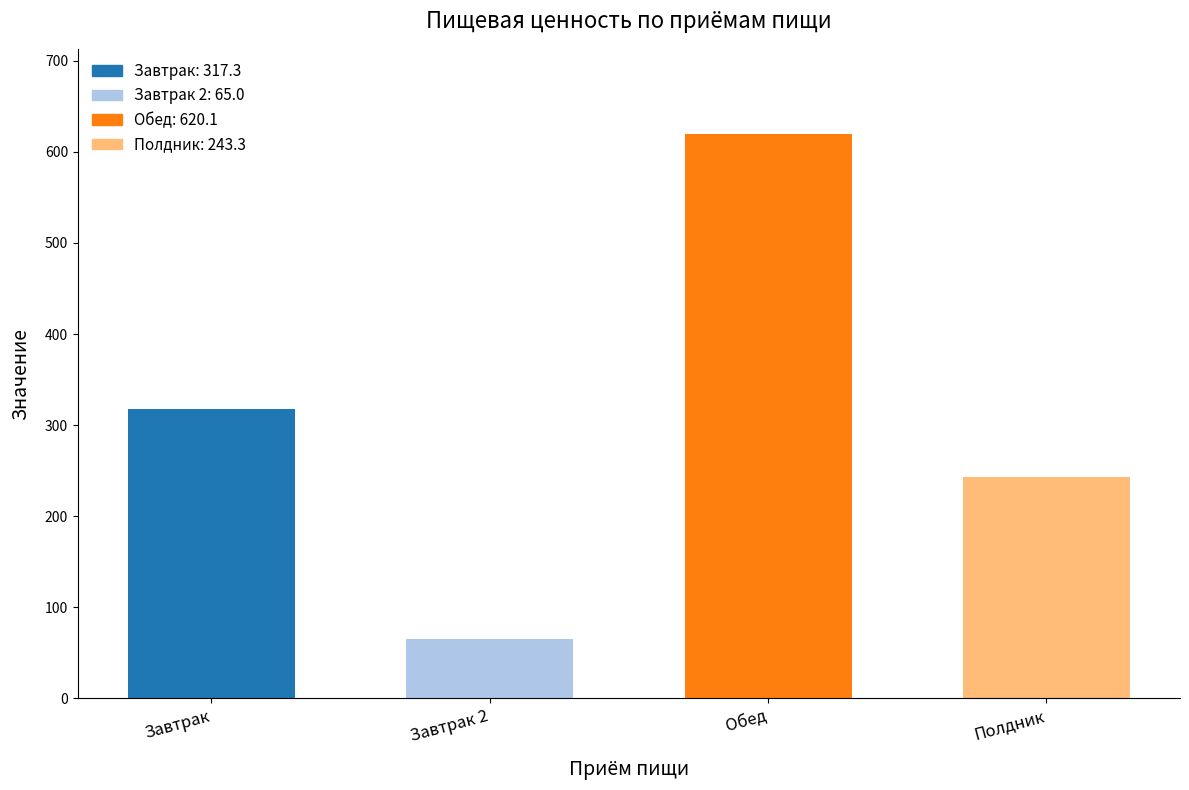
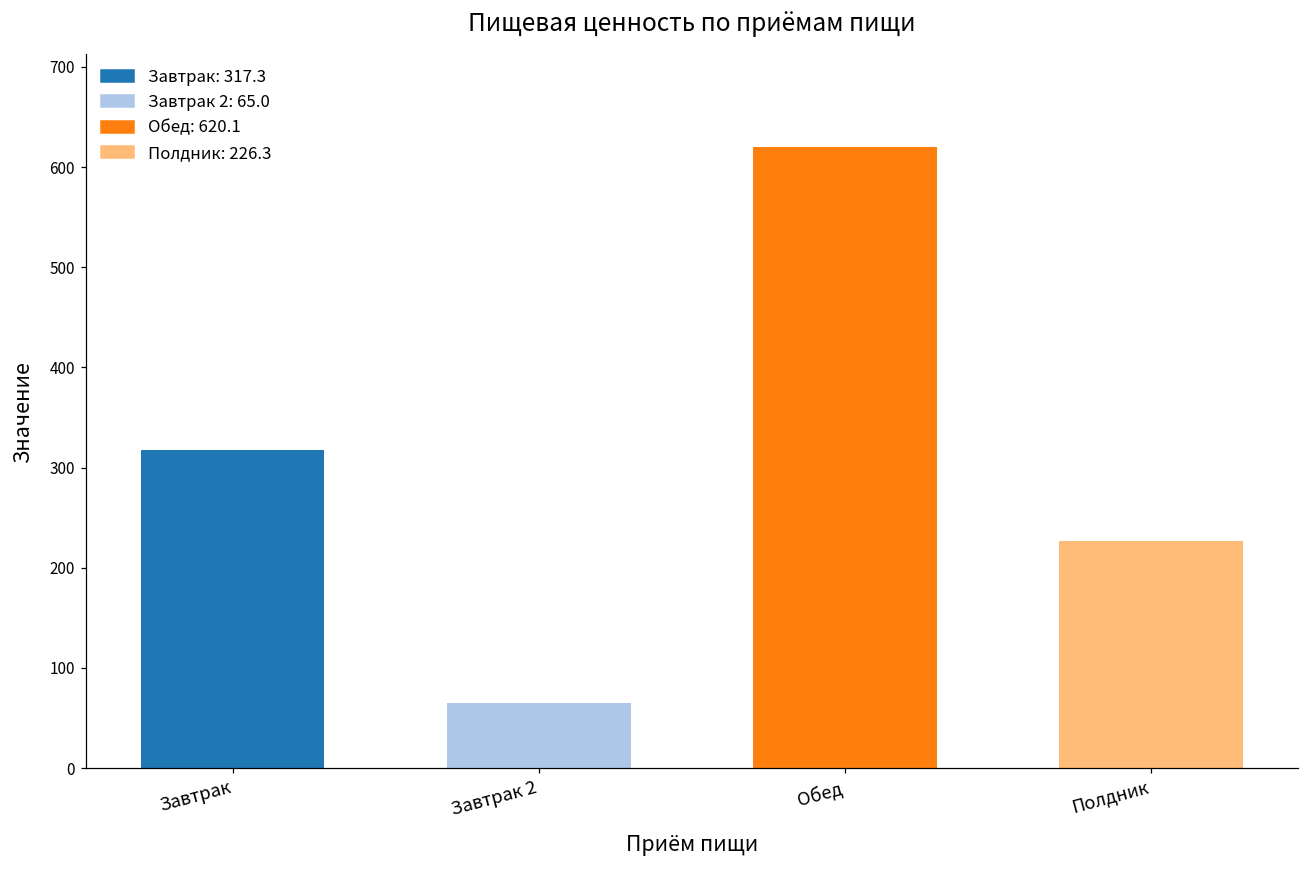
  {
-   "Полдник": 243.3
+   "Полдник": 226.3
  }
